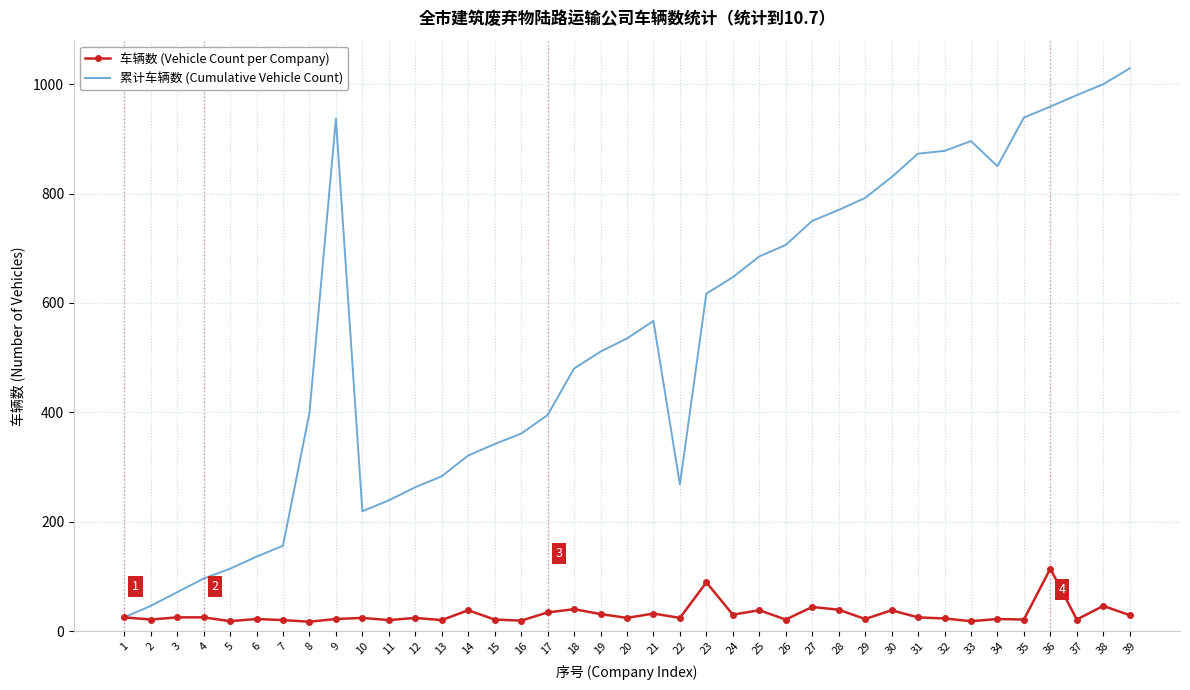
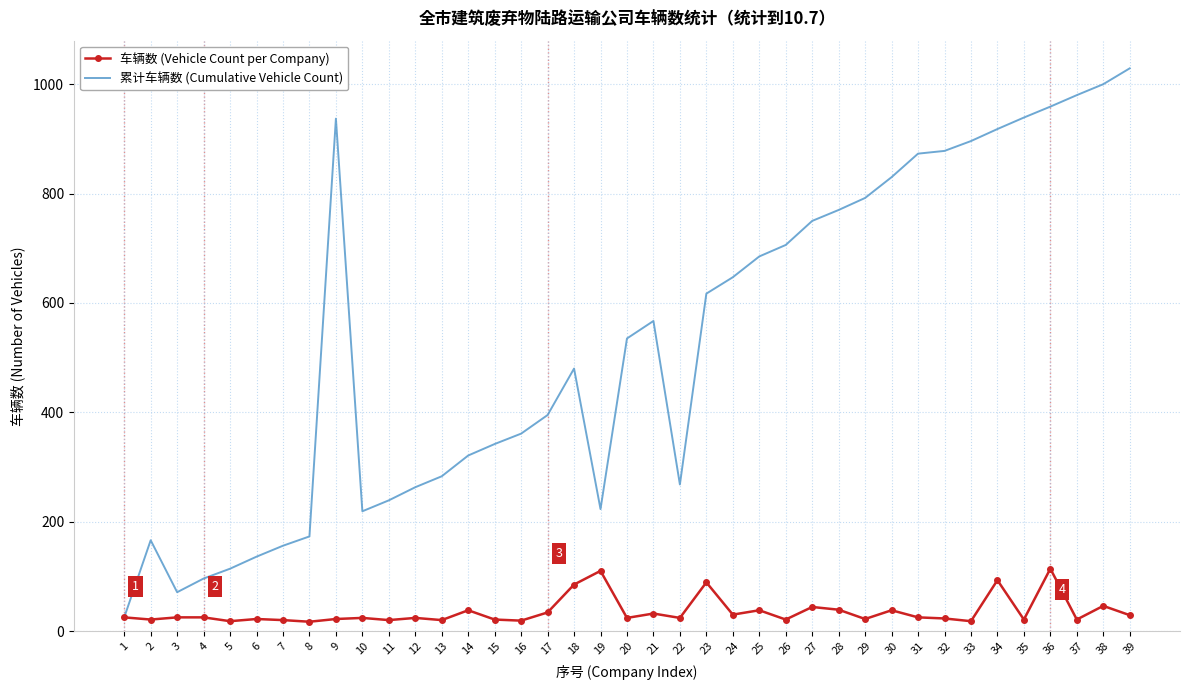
  {
    "车辆数 (Vehicle Count per Company)": {
      "2": 20,
      "3": 30,
      "4": 30,
      "5": 20,
      "6": 20,
      "7": 20,
      "8": 20,
      "9": 20,
      "10": 20,
      "11": 20,
      "12": 20,
      "13": 20,
      "14": 40,
      "15": 20,
      "16": 20,
      "17": 30,
-     "18": 40,
-     "19": 30,
+     "18": 90,
+     "19": 110,
      "20": 20,
      "21": 30,
      "22": 20,
      "23": 90,
      "24": 30,
      "25": 40,
      "26": 20,
      "27": 40,
      "28": 40,
      "29": 20,
      "30": 40,
      "31": 30,
      "32": 20,
      "33": 20,
-     "34": 20,
+     "34": 90,
      "35": 20,
      "37": 20,
      "38": 50,
      "39": 30
    },
    "累计车辆数 (Cumulative Vehicle Count)": {
-     "2": 50,
+     "2": 170,
      "3": 70,
      "5": 110,
      "6": 140,
      "7": 160,
-     "8": 400,
+     "8": 170,
      "9": 940,
      "10": 220,
      "11": 240,
      "12": 260,
      "13": 280,
      "14": 320,
      "15": 340,
      "16": 360,
      "17": 400,
      "18": 480,
-     "19": 510,
+     "19": 220,
      "20": 540,
      "21": 570,
      "22": 270,
      "23": 620,
      "24": 650,
      "25": 690,
      "26": 710,
      "27": 750,
      "28": 770,
      "29": 790,
      "30": 830,
      "31": 870,
      "32": 880,
      "33": 900,
-     "34": 850,
+     "34": 920,
      "35": 940,
      "36": 960,
      "37": 980,
      "38": 1000,
      "39": 1030
    }
  }
